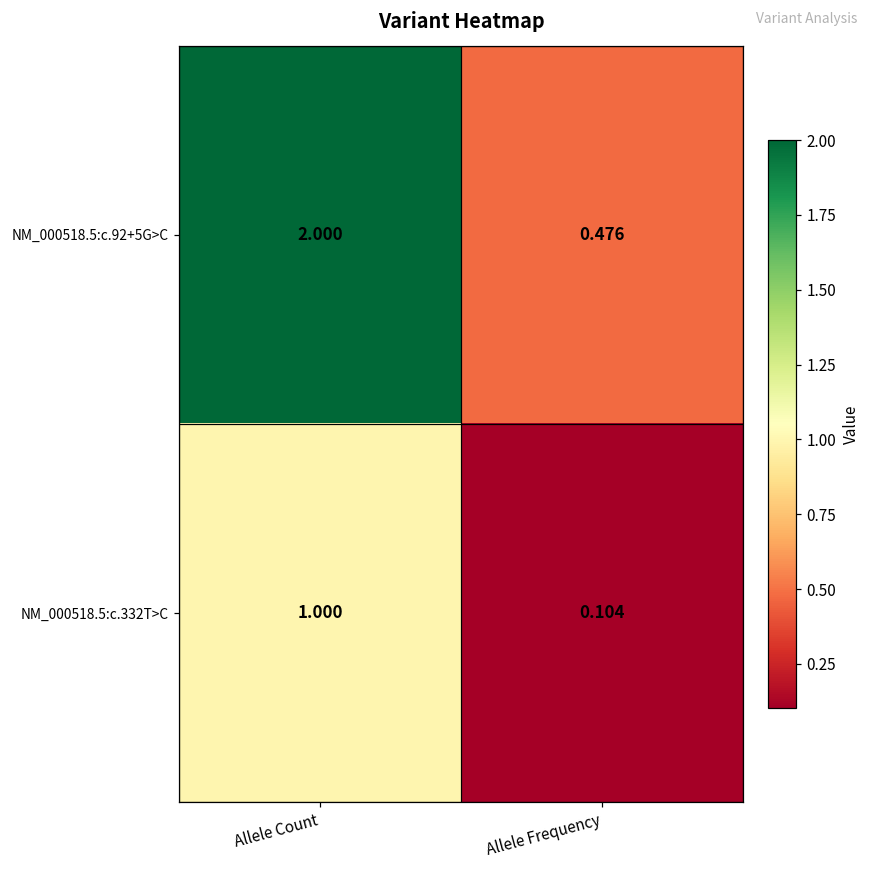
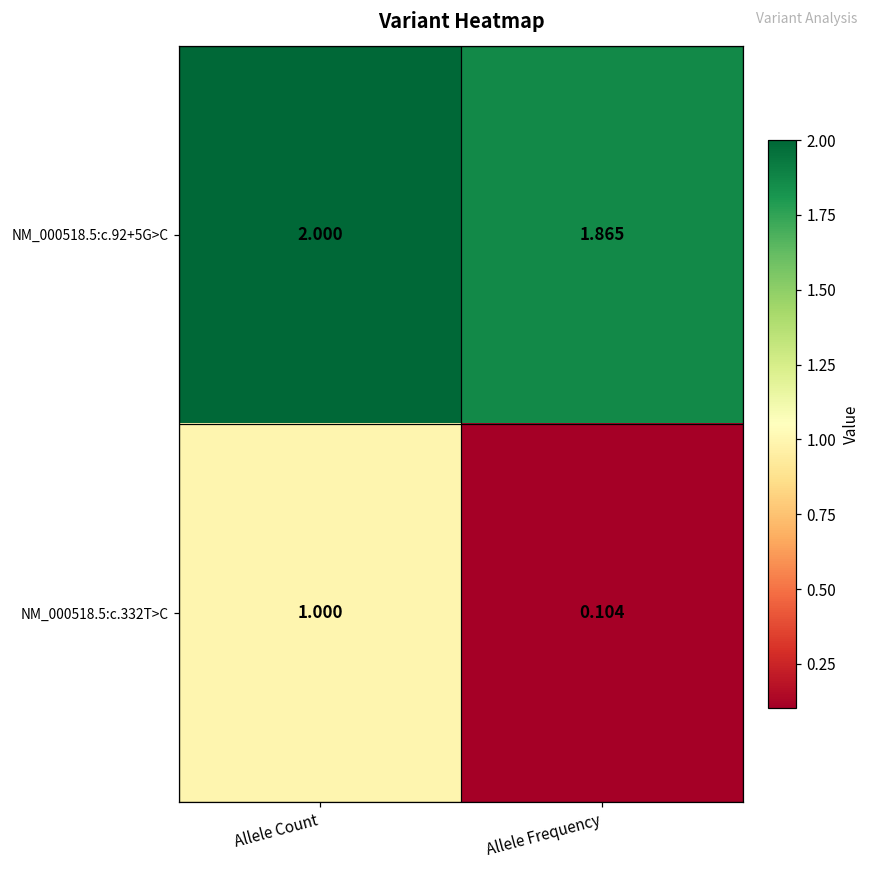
  {
    "NM_000518.5:c.92+5G>C": {
      "Allele Count": 2.000,
-     "Allele Frequency": 0.476
+     "Allele Frequency": 1.865
    },
    "NM_000518.5:c.332T>C": {
      "Allele Count": 1.000,
      "Allele Frequency": 0.104
    }
  }
